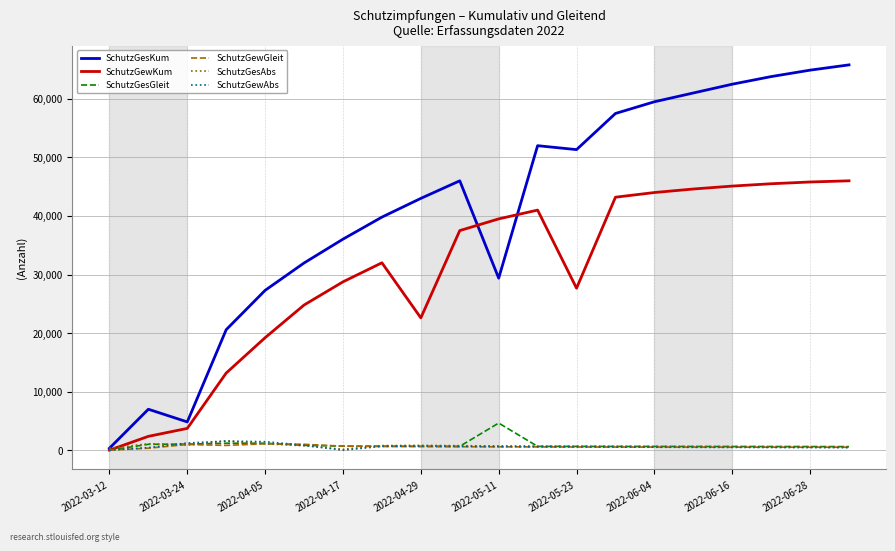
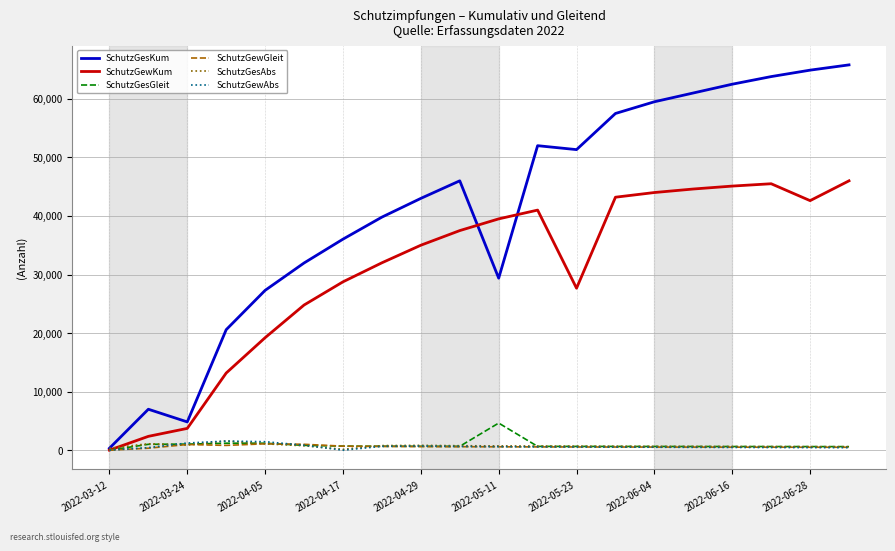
  {
    "SchutzGesKum": {
      "2022-03-24": "5,000",
      "2022-04-05": "27,000",
      "2022-04-17": "36,000",
      "2022-04-29": "43,000",
      "2022-05-11": "29,000",
      "2022-05-23": "51,000",
      "2022-06-04": "60,000",
      "2022-06-16": "63,000",
      "2022-06-28": "65,000"
    },
    "SchutzGewKum": {
      "2022-03-24": "4,000",
      "2022-04-05": "19,000",
      "2022-04-17": "29,000",
-     "2022-04-29": "23,000",
+     "2022-04-29": "35,000",
      "2022-05-11": "40,000",
      "2022-05-23": "28,000",
      "2022-06-04": "44,000",
      "2022-06-16": "45,000",
-     "2022-06-28": "46,000"
+     "2022-06-28": "43,000"
    },
    "SchutzGesGleit": {
      "2022-05-11": "5,000"
    }
  }
